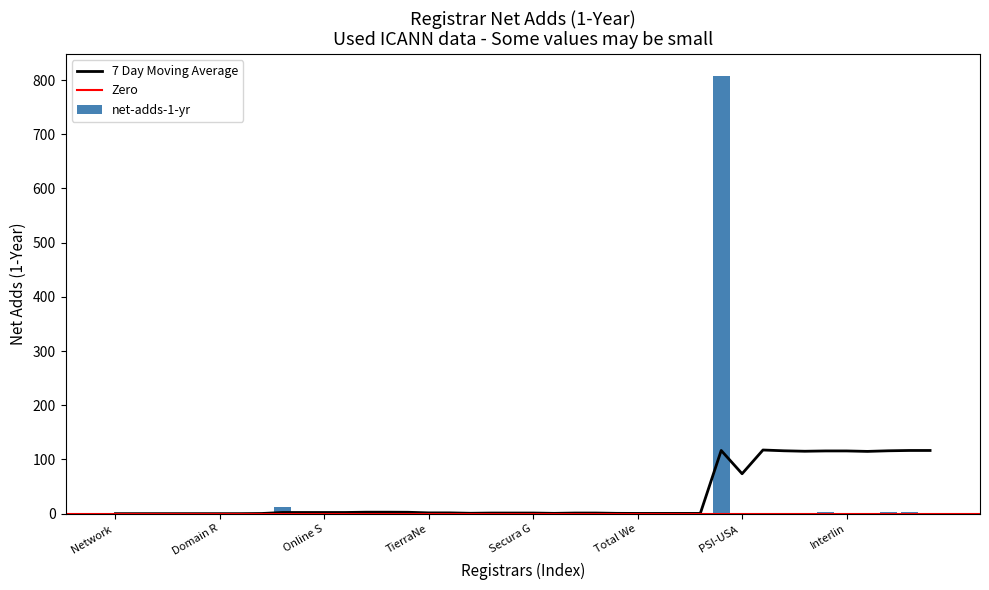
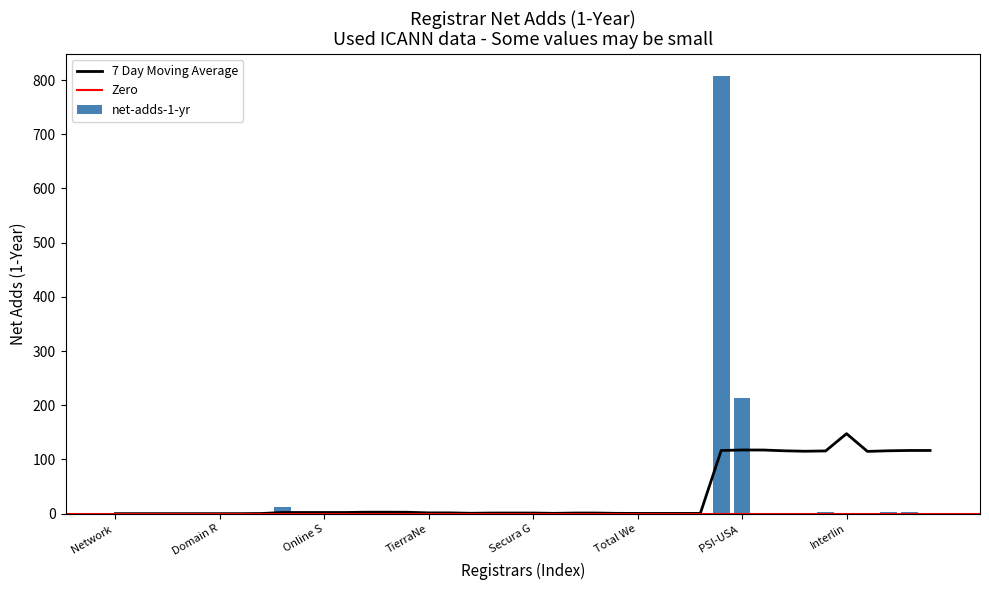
  {
    "7 Day Moving Average": {
      "Network": 0,
      "Domain R": 0,
      "Online S": 0,
      "TierraNe": 0,
      "Secura G": 0,
      "Total We": 0,
-     "PSI-USA": 70,
-     "Interlin": 120
+     "PSI-USA": 120,
+     "Interlin": 150
    },
    "net-adds-1-yr": {
      "Network": 0,
      "Domain R": 0,
      "Online S": 0,
      "TierraNe": 0,
      "Secura G": 0,
      "Total We": 0,
-     "PSI-USA": 0,
+     "PSI-USA": 210,
      "Interlin": 0
    }
  }
